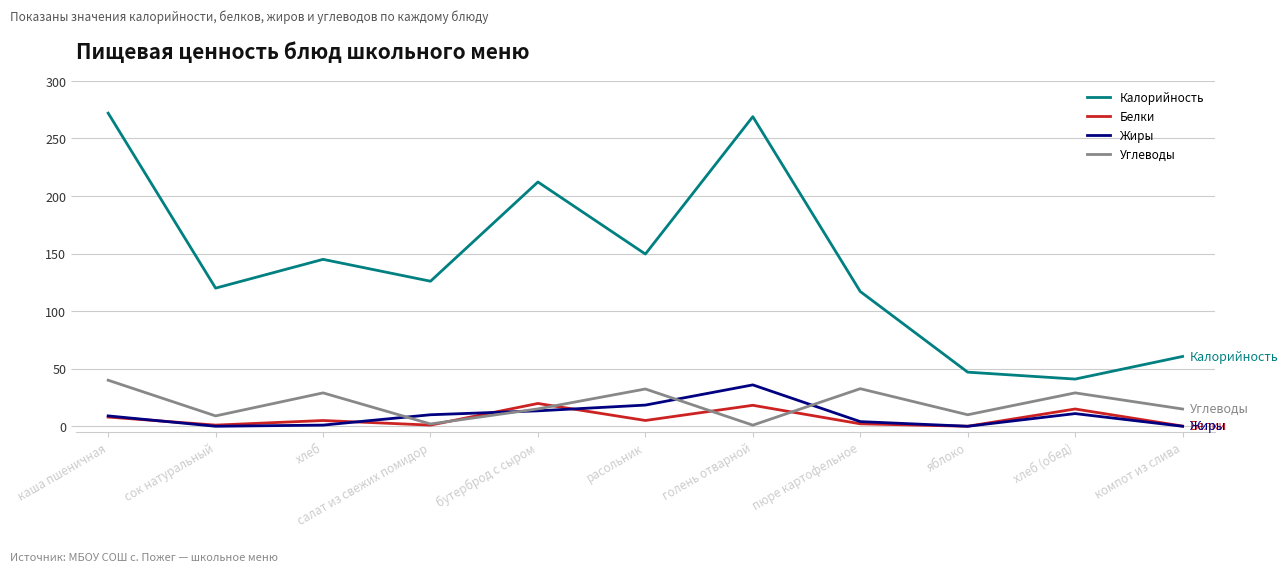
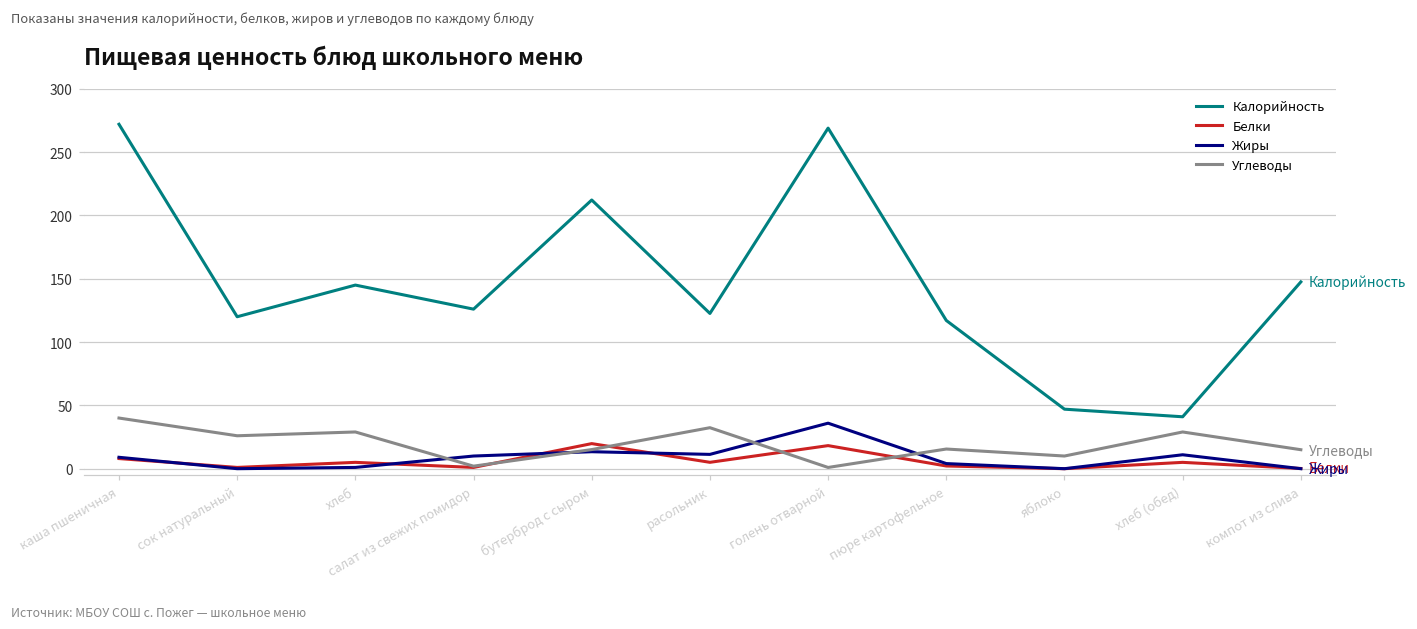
  {
    "Калорийность": {
      "каша пшеничная": 272,
      "сок натуральный": 120,
      "хлеб": 145,
      "салат из свежих помидор": 126,
      "бутерброд с сыром": 212,
-     "расольник": 150,
+     "расольник": 123,
      "голень отварной": 269,
      "пюре картофельное": 117,
      "яблоко": 47,
      "хлеб (обед)": 41,
-     "компот из слива": 61
+     "компот из слива": 148
    },
    "Белки": {
      "хлеб": 5,
      "бутерброд с сыром": 20,
      "расольник": 5,
      "голень отварной": 18,
-     "хлеб (обед)": 15
+     "хлеб (обед)": 5
    },
    "Жиры": {
      "хлеб": 1,
      "салат из свежих помидор": 10,
-     "расольник": 18,
+     "расольник": 11,
      "голень отварной": 36,
      "хлеб (обед)": 11
    },
    "Углеводы": {
      "каша пшеничная": 40,
-     "сок натуральный": 9,
+     "сок натуральный": 26,
      "хлеб": 29,
      "расольник": 32,
      "голень отварной": 1,
-     "пюре картофельное": 33,
+     "пюре картофельное": 16,
      "яблоко": 10,
      "хлеб (обед)": 29,
      "компот из слива": 15
    }
  }
